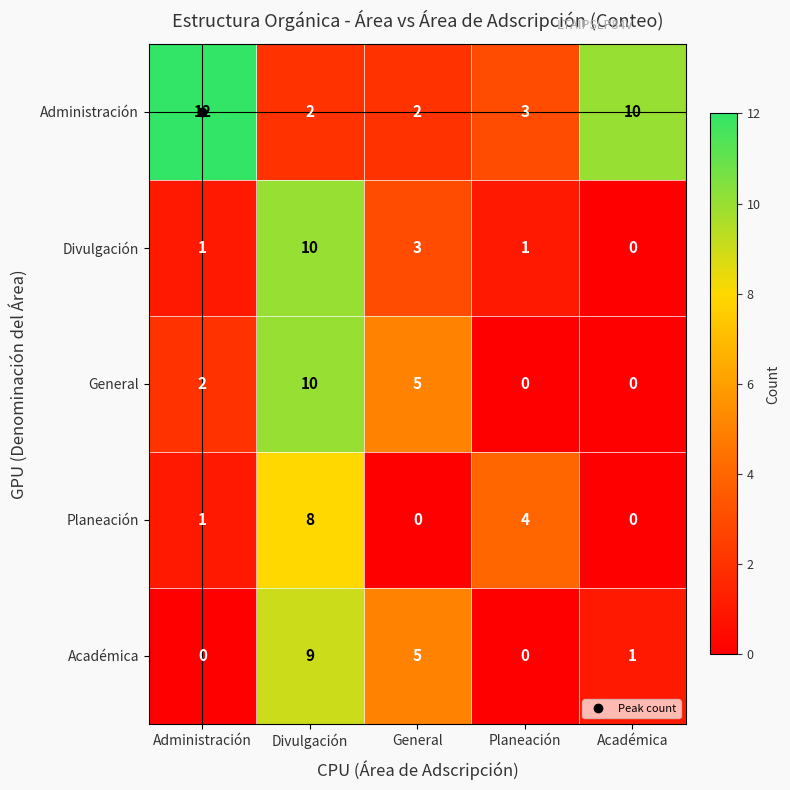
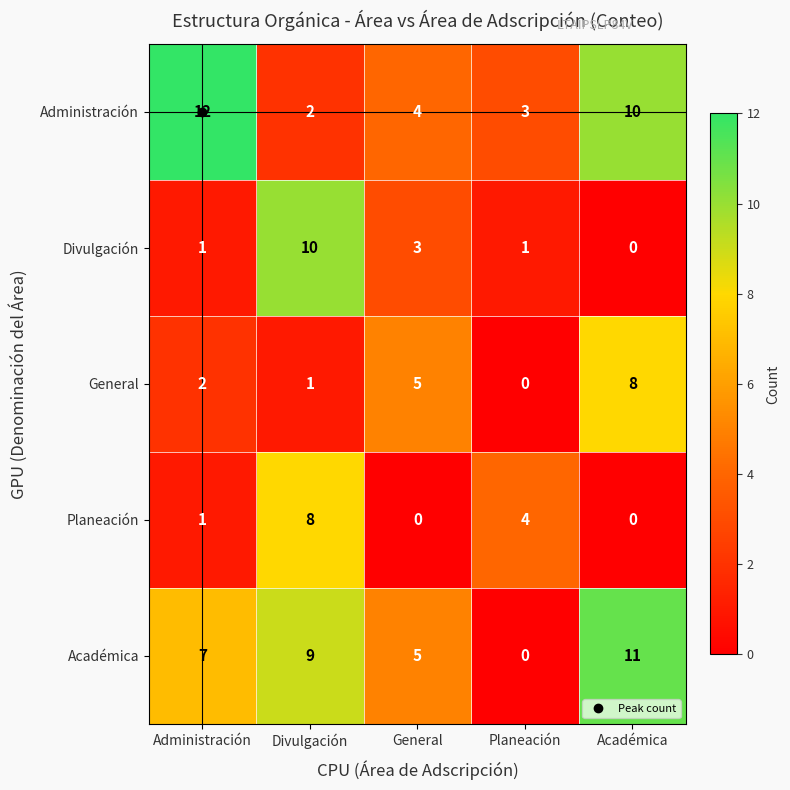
  {
    "Administración": {
      "Divulgación": 2,
-     "General": 2,
+     "General": 4,
      "Planeación": 3,
      "Académica": 10
    },
    "Divulgación": {
      "Administración": 1,
      "Divulgación": 10,
      "General": 3,
      "Planeación": 1,
      "Académica": 0
    },
    "General": {
      "Administración": 2,
-     "Divulgación": 10,
+     "Divulgación": 1,
      "General": 5,
      "Planeación": 0,
-     "Académica": 0
+     "Académica": 8
    },
    "Planeación": {
      "Administración": 1,
      "Divulgación": 8,
      "General": 0,
      "Planeación": 4,
      "Académica": 0
    },
    "Académica": {
-     "Administración": 0,
+     "Administración": 7,
      "Divulgación": 9,
      "General": 5,
      "Planeación": 0,
-     "Académica": 1
+     "Académica": 11
    }
  }
